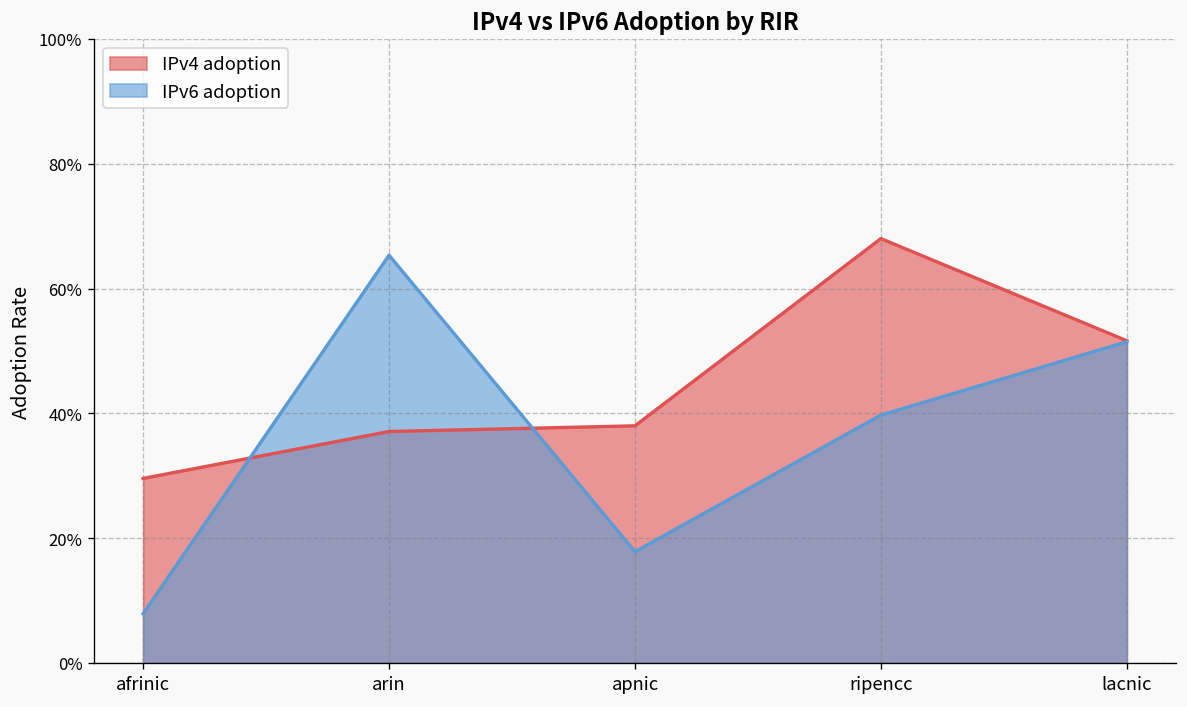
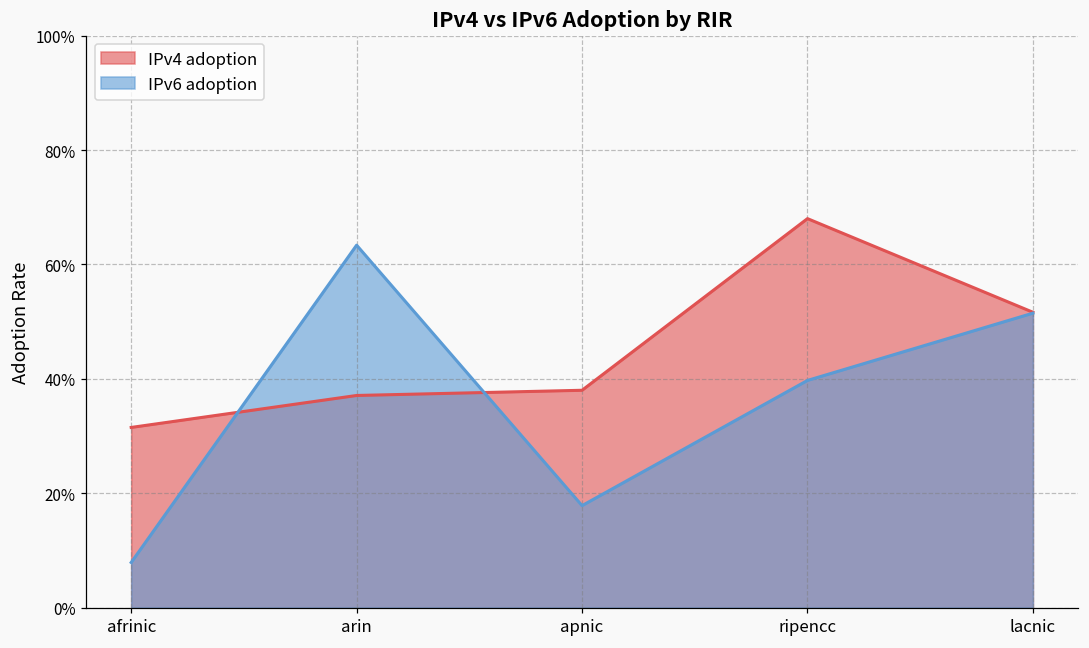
  {
    "IPv4 adoption": {
-     "afrinic": "30%",
+     "afrinic": "32%",
      "arin": "37%",
      "apnic": "38%",
      "ripencc": "68%"
    },
    "IPv6 adoption": {
      "afrinic": "8%",
-     "arin": "65%",
+     "arin": "63%",
      "apnic": "18%",
      "ripencc": "40%"
    }
  }
